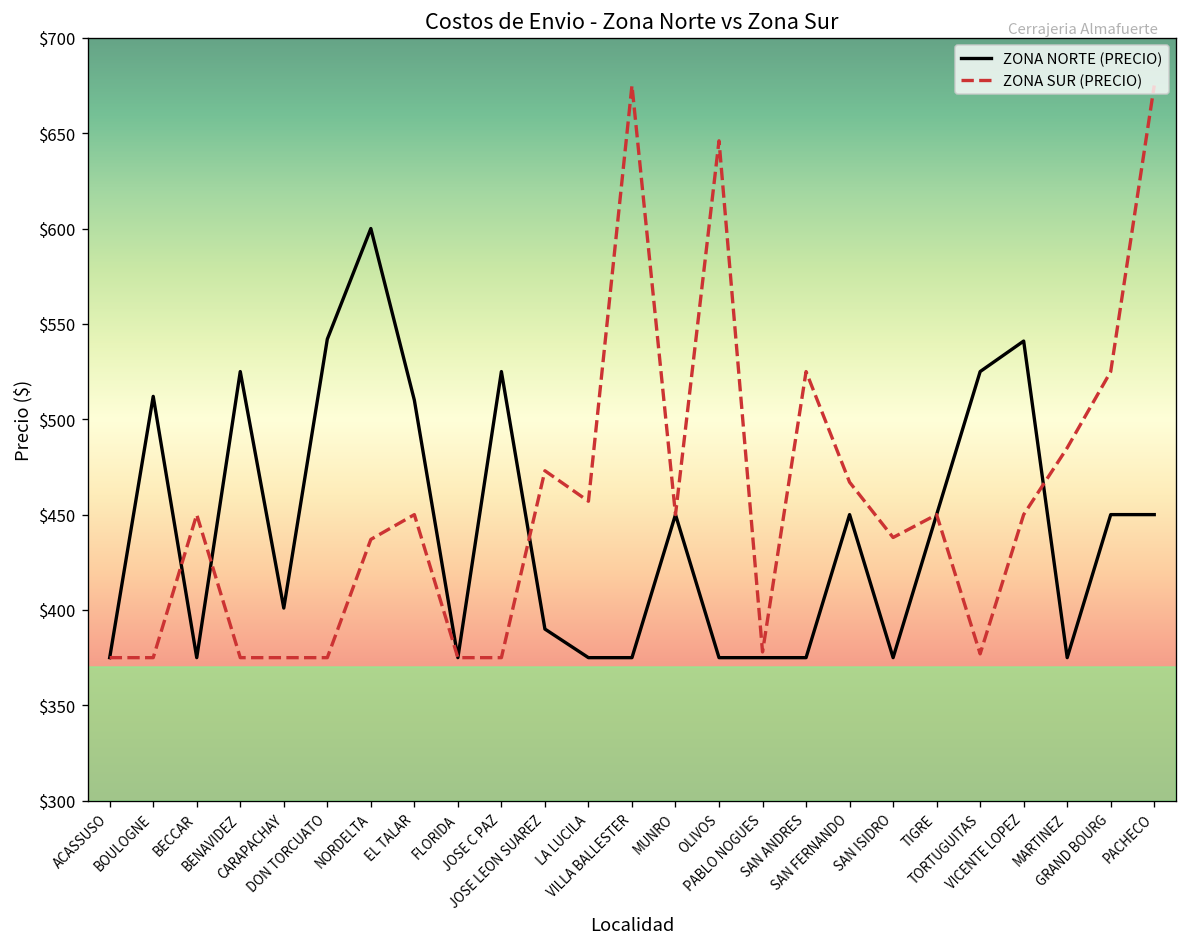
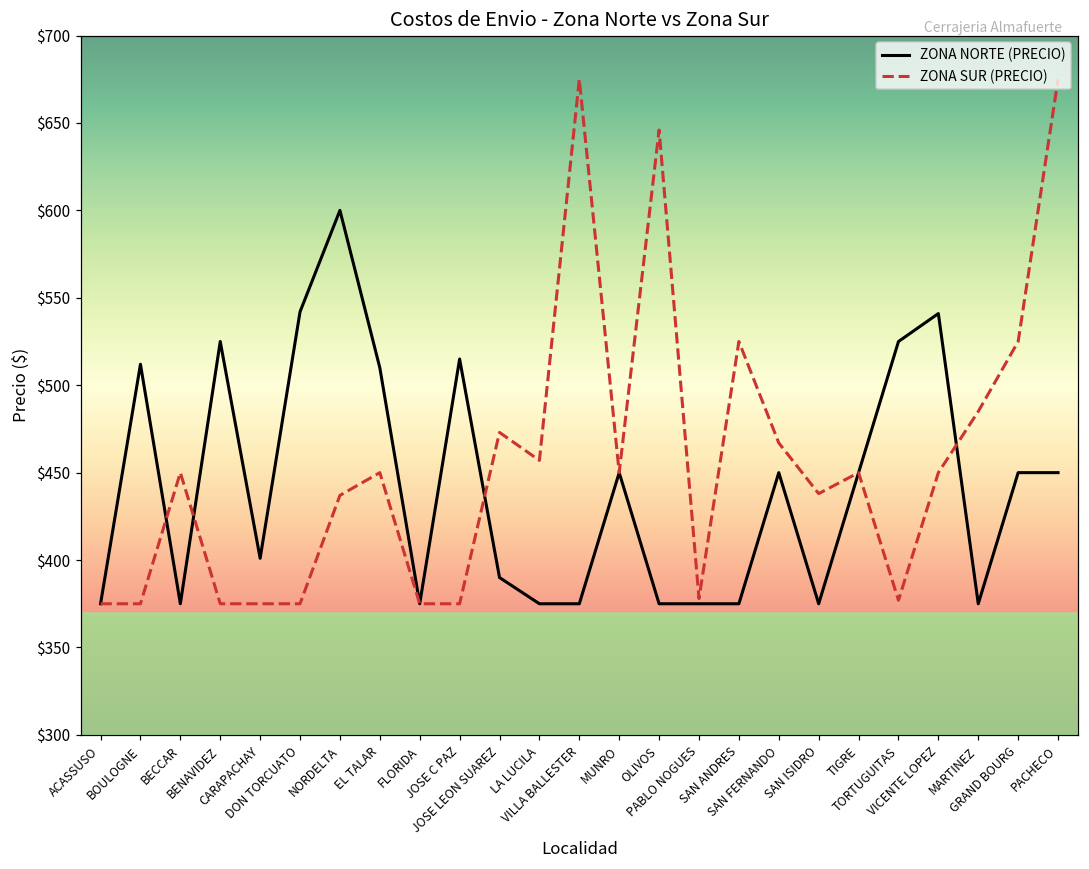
  {
    "ZONA NORTE (PRECIO)": {
      "BOULOGNE": "$512",
      "BECCAR": "$375",
      "BENAVIDEZ": "$525",
      "CARAPACHAY": "$401",
      "DON TORCUATO": "$542",
      "NORDELTA": "$600",
      "EL TALAR": "$510",
-     "JOSE C PAZ": "$525",
+     "JOSE C PAZ": "$515",
      "JOSE LEON SUAREZ": "$390",
      "LA LUCILA": "$375",
      "VILLA BALLESTER": "$375",
      "OLIVOS": "$375",
      "PABLO NOGUES": "$375",
      "SAN ANDRES": "$375",
      "SAN FERNANDO": "$450",
      "SAN ISIDRO": "$375",
      "TORTUGUITAS": "$525",
      "VICENTE LOPEZ": "$541",
      "MARTINEZ": "$375",
      "GRAND BOURG": "$450",
      "PACHECO": "$450"
    },
    "ZONA SUR (PRECIO)": {
      "BOULOGNE": "$375",
      "BECCAR": "$450",
      "BENAVIDEZ": "$375",
      "CARAPACHAY": "$375",
      "DON TORCUATO": "$375",
      "NORDELTA": "$437",
      "EL TALAR": "$450",
      "JOSE C PAZ": "$375",
      "JOSE LEON SUAREZ": "$473",
      "LA LUCILA": "$457",
      "VILLA BALLESTER": "$675",
      "OLIVOS": "$646",
      "PABLO NOGUES": "$378",
      "SAN ANDRES": "$525",
      "SAN FERNANDO": "$467",
      "SAN ISIDRO": "$438",
      "TORTUGUITAS": "$377",
      "VICENTE LOPEZ": "$450",
      "MARTINEZ": "$485",
      "GRAND BOURG": "$525"
    }
  }
